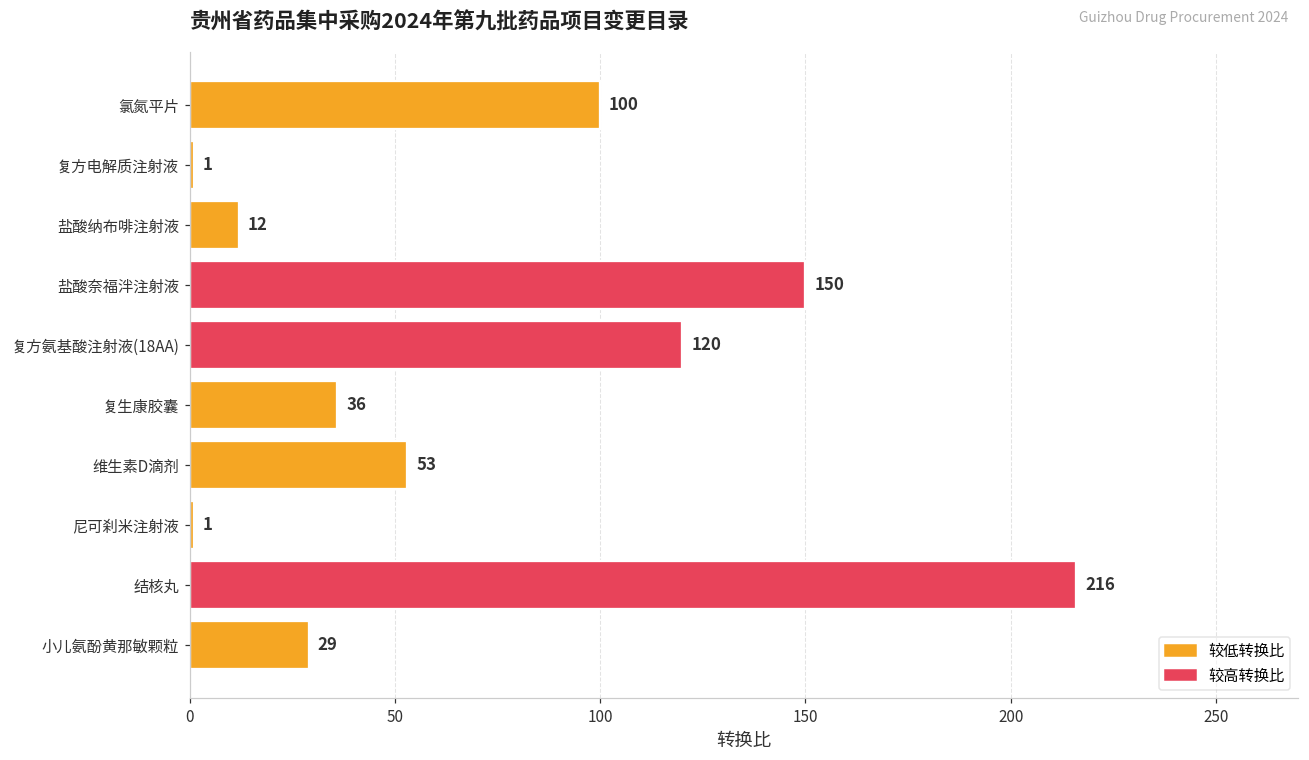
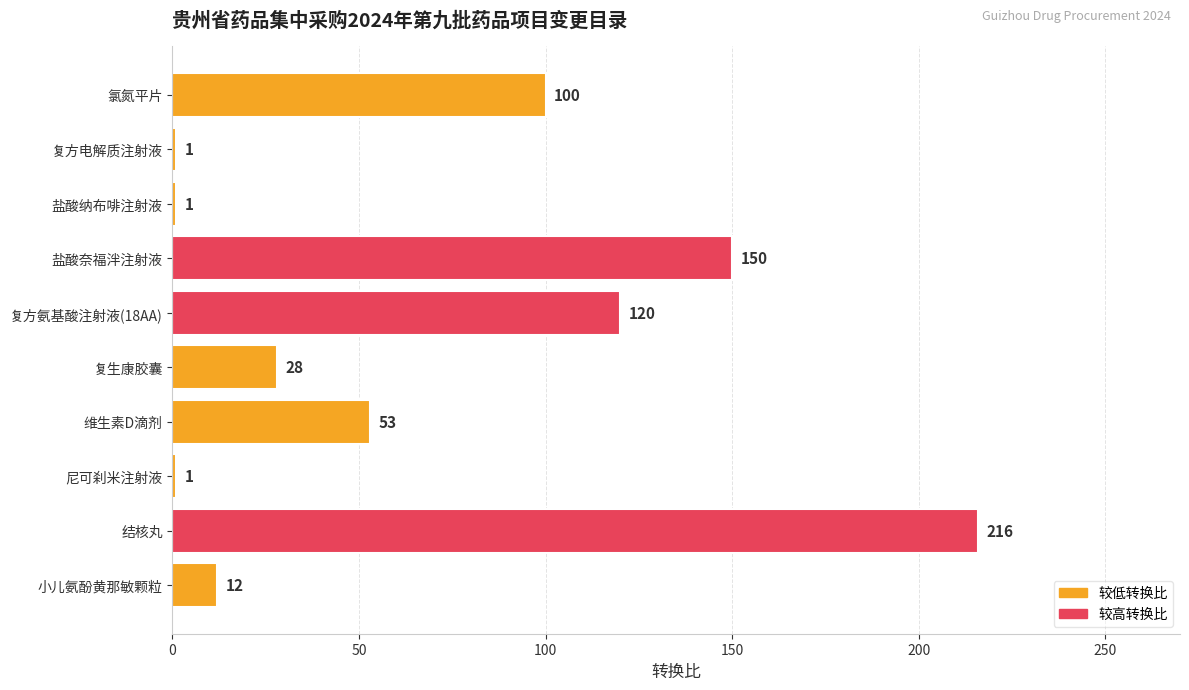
  {
    "氯氮平片": 100,
    "复方电解质注射液": 1,
-   "盐酸纳布啡注射液": 12,
+   "盐酸纳布啡注射液": 1,
    "盐酸奈福泮注射液": 150,
    "复方氨基酸注射液(18AA)": 120,
-   "复生康胶囊": 36,
+   "复生康胶囊": 28,
    "维生素D滴剂": 53,
    "尼可刹米注射液": 1,
    "结核丸": 216,
-   "小儿氨酚黄那敏颗粒": 29
+   "小儿氨酚黄那敏颗粒": 12
  }
